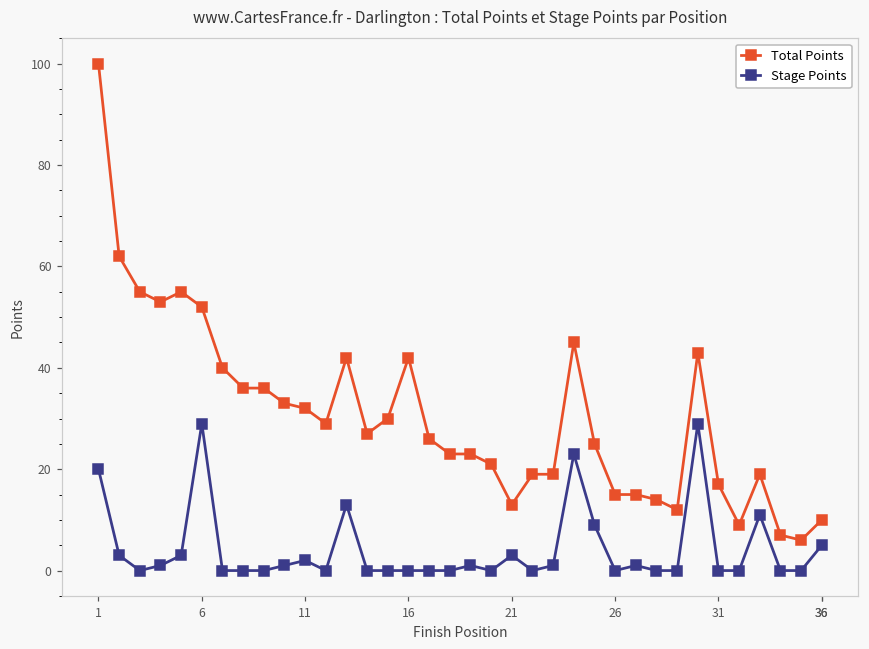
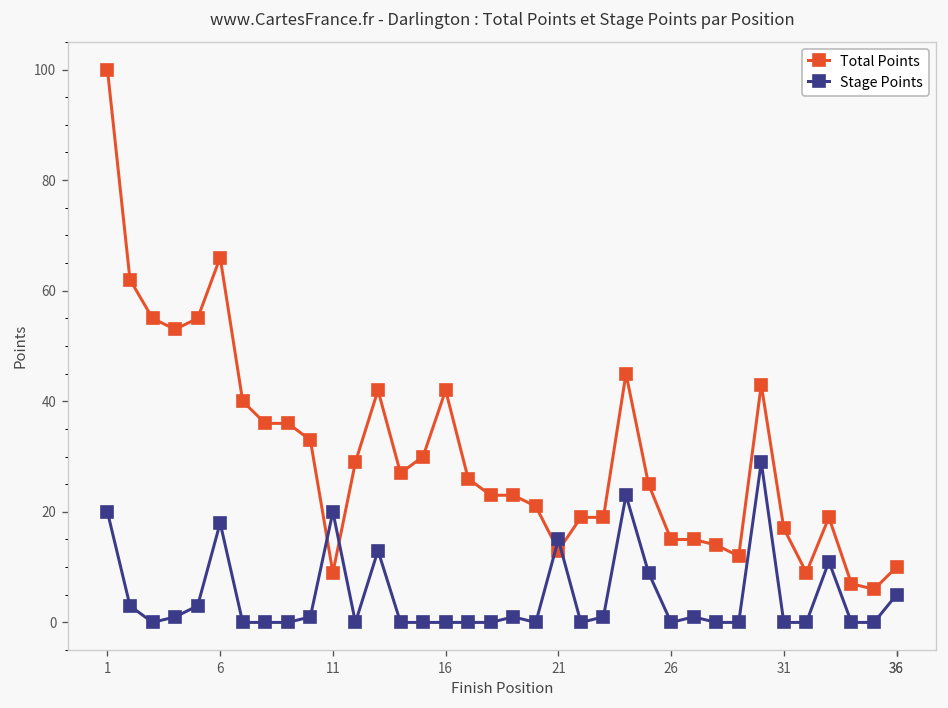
  {
    "Total Points": {
      "1": 100,
-     "6": 52,
-     "11": 32,
+     "6": 66,
+     "11": 9,
      "16": 42,
      "21": 13,
      "26": 15,
      "31": 17
    },
    "Stage Points": {
      "1": 20,
-     "6": 29,
-     "11": 2,
+     "6": 18,
+     "11": 20,
      "16": 0,
-     "21": 3,
+     "21": 15,
      "26": 0,
      "31": 0
    }
  }
